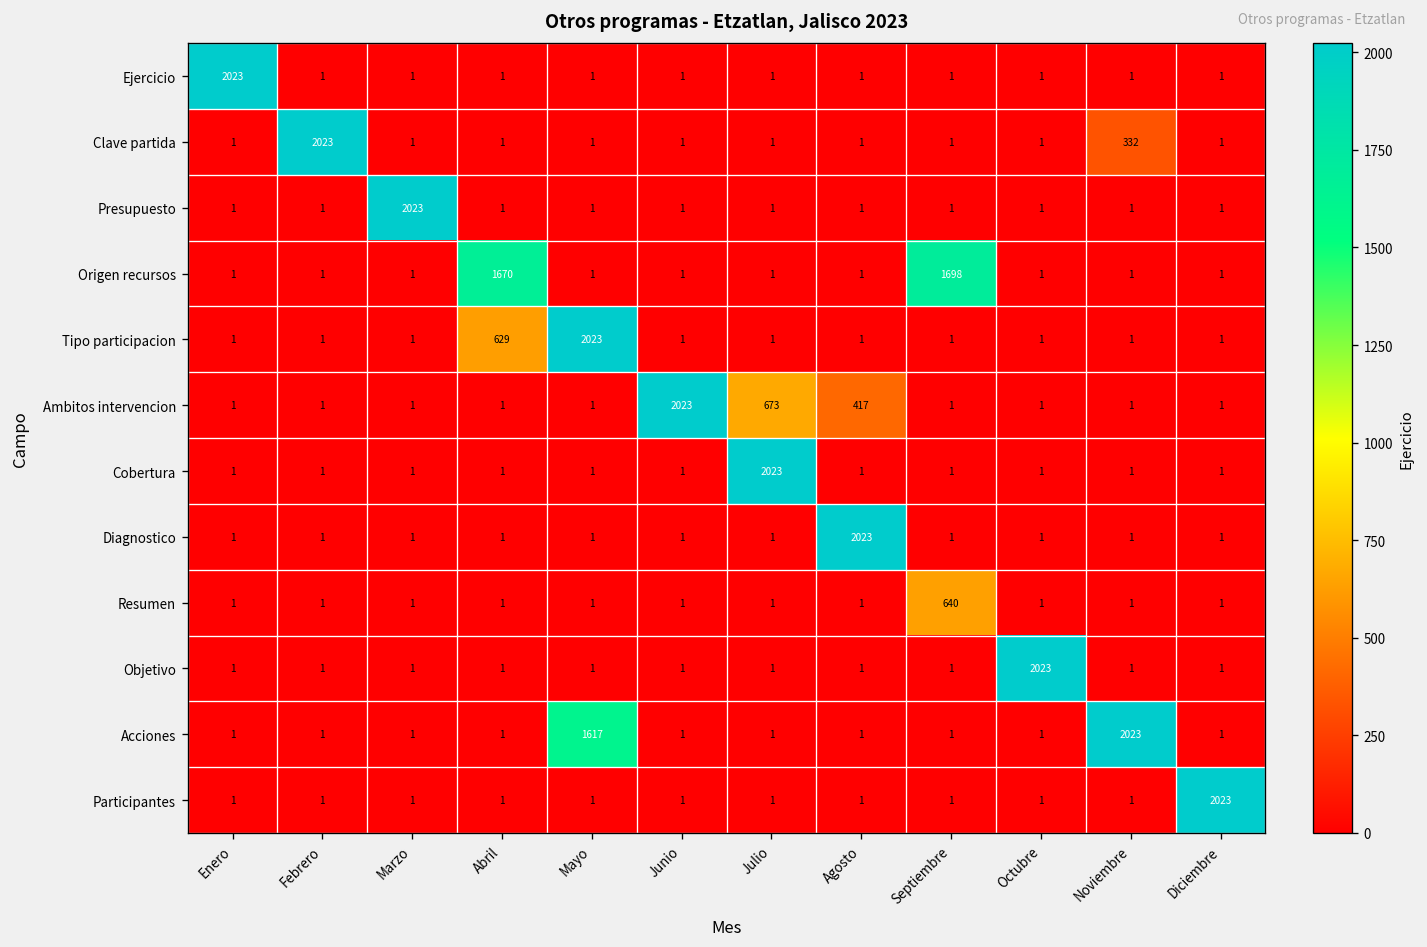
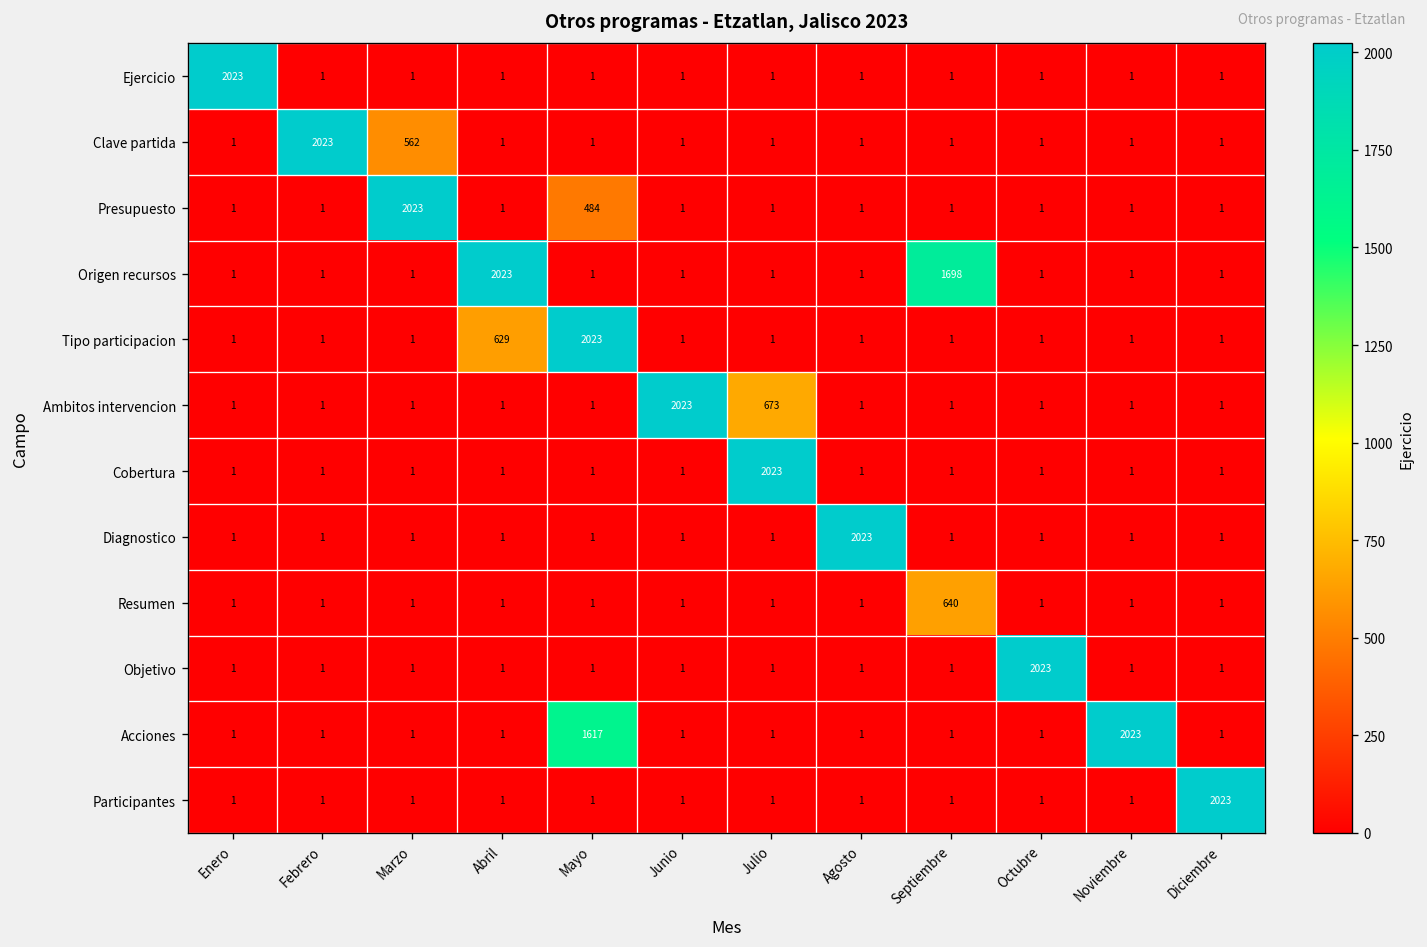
  {
    "Ejercicio": {
      "Enero": 2023,
      "Febrero": 1,
      "Marzo": 1,
      "Abril": 1,
      "Mayo": 1,
      "Junio": 1,
      "Julio": 1,
      "Agosto": 1,
      "Septiembre": 1,
      "Octubre": 1,
      "Noviembre": 1,
      "Diciembre": 1
    },
    "Clave partida": {
      "Enero": 1,
      "Febrero": 2023,
-     "Marzo": 1,
+     "Marzo": 562,
      "Abril": 1,
      "Mayo": 1,
      "Junio": 1,
      "Julio": 1,
      "Agosto": 1,
      "Septiembre": 1,
      "Octubre": 1,
-     "Noviembre": 332,
+     "Noviembre": 1,
      "Diciembre": 1
    },
    "Presupuesto": {
      "Enero": 1,
      "Febrero": 1,
      "Marzo": 2023,
      "Abril": 1,
-     "Mayo": 1,
+     "Mayo": 484,
      "Junio": 1,
      "Julio": 1,
      "Agosto": 1,
      "Septiembre": 1,
      "Octubre": 1,
      "Noviembre": 1,
      "Diciembre": 1
    },
    "Origen recursos": {
      "Enero": 1,
      "Febrero": 1,
      "Marzo": 1,
-     "Abril": 1670,
+     "Abril": 2023,
      "Mayo": 1,
      "Junio": 1,
      "Julio": 1,
      "Agosto": 1,
      "Septiembre": 1698,
      "Octubre": 1,
      "Noviembre": 1,
      "Diciembre": 1
    },
    "Tipo participacion": {
      "Enero": 1,
      "Febrero": 1,
      "Marzo": 1,
      "Abril": 629,
      "Mayo": 2023,
      "Junio": 1,
      "Julio": 1,
      "Agosto": 1,
      "Septiembre": 1,
      "Octubre": 1,
      "Noviembre": 1,
      "Diciembre": 1
    },
    "Ambitos intervencion": {
      "Enero": 1,
      "Febrero": 1,
      "Marzo": 1,
      "Abril": 1,
      "Mayo": 1,
      "Junio": 2023,
      "Julio": 673,
-     "Agosto": 417,
+     "Agosto": 1,
      "Septiembre": 1,
      "Octubre": 1,
      "Noviembre": 1,
      "Diciembre": 1
    },
    "Cobertura": {
      "Enero": 1,
      "Febrero": 1,
      "Marzo": 1,
      "Abril": 1,
      "Mayo": 1,
      "Junio": 1,
      "Julio": 2023,
      "Agosto": 1,
      "Septiembre": 1,
      "Octubre": 1,
      "Noviembre": 1,
      "Diciembre": 1
    },
    "Diagnostico": {
      "Enero": 1,
      "Febrero": 1,
      "Marzo": 1,
      "Abril": 1,
      "Mayo": 1,
      "Junio": 1,
      "Julio": 1,
      "Agosto": 2023,
      "Septiembre": 1,
      "Octubre": 1,
      "Noviembre": 1,
      "Diciembre": 1
    },
    "Resumen": {
      "Enero": 1,
      "Febrero": 1,
      "Marzo": 1,
      "Abril": 1,
      "Mayo": 1,
      "Junio": 1,
      "Julio": 1,
      "Agosto": 1,
      "Septiembre": 640,
      "Octubre": 1,
      "Noviembre": 1,
      "Diciembre": 1
    },
    "Objetivo": {
      "Enero": 1,
      "Febrero": 1,
      "Marzo": 1,
      "Abril": 1,
      "Mayo": 1,
      "Junio": 1,
      "Julio": 1,
      "Agosto": 1,
      "Septiembre": 1,
      "Octubre": 2023,
      "Noviembre": 1,
      "Diciembre": 1
    },
    "Acciones": {
      "Enero": 1,
      "Febrero": 1,
      "Marzo": 1,
      "Abril": 1,
      "Mayo": 1617,
      "Junio": 1,
      "Julio": 1,
      "Agosto": 1,
      "Septiembre": 1,
      "Octubre": 1,
      "Noviembre": 2023,
      "Diciembre": 1
    },
    "Participantes": {
      "Enero": 1,
      "Febrero": 1,
      "Marzo": 1,
      "Abril": 1,
      "Mayo": 1,
      "Junio": 1,
      "Julio": 1,
      "Agosto": 1,
      "Septiembre": 1,
      "Octubre": 1,
      "Noviembre": 1,
      "Diciembre": 2023
    }
  }
